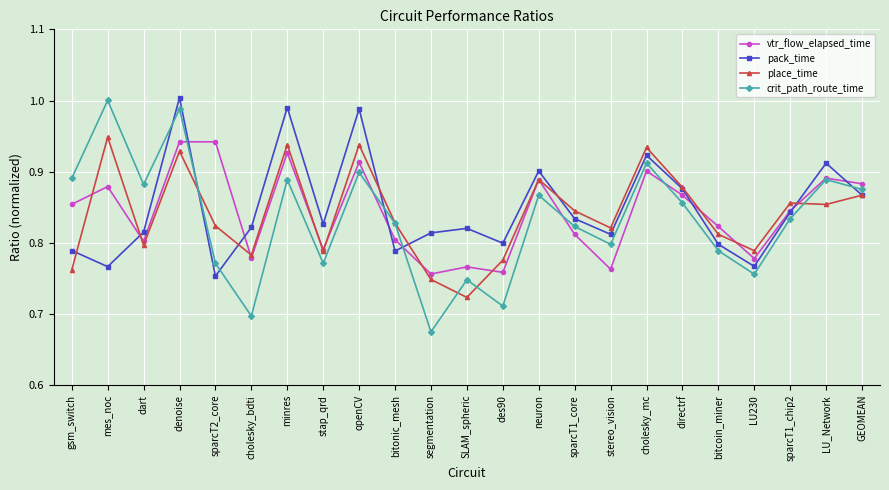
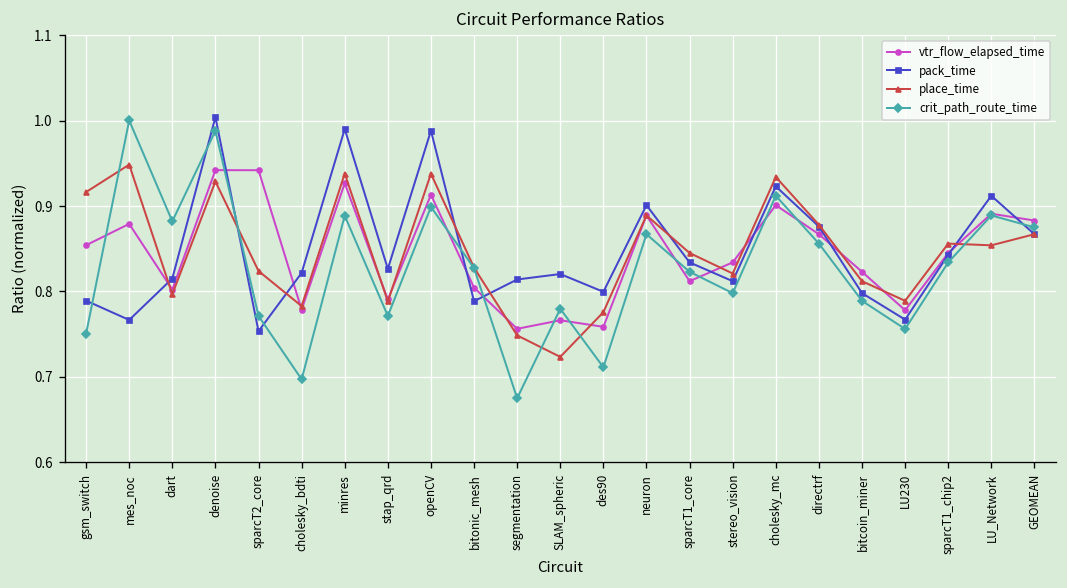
  {
    "vtr_flow_elapsed_time": {
      "gsm_switch": 0.85,
      "mes_noc": 0.88,
      "dart": 0.80,
      "denoise": 0.94,
      "sparcT2_core": 0.94,
      "cholesky_bdti": 0.78,
      "minres": 0.93,
      "openCV": 0.91,
      "bitonic_mesh": 0.80,
      "segmentation": 0.76,
      "SLAM_spheric": 0.77,
      "des90": 0.76,
      "sparcT1_core": 0.81,
-     "stereo_vision": 0.76,
+     "stereo_vision": 0.83,
      "cholesky_mc": 0.90,
      "directrf": 0.87,
      "bitcoin_miner": 0.82,
      "LU230": 0.78,
      "GEOMEAN": 0.88
    },
    "pack_time": {
      "gsm_switch": 0.79,
      "mes_noc": 0.77,
      "dart": 0.82,
      "denoise": 1.00,
      "sparcT2_core": 0.75,
      "cholesky_bdti": 0.82,
      "minres": 0.99,
      "stap_qrd": 0.83,
      "openCV": 0.99,
      "bitonic_mesh": 0.79,
      "segmentation": 0.81,
      "SLAM_spheric": 0.82,
      "des90": 0.80,
      "neuron": 0.90,
      "sparcT1_core": 0.83,
      "stereo_vision": 0.81,
      "cholesky_mc": 0.92,
      "bitcoin_miner": 0.80,
      "LU230": 0.77,
      "LU_Network": 0.91
    },
    "place_time": {
-     "gsm_switch": 0.76,
+     "gsm_switch": 0.92,
      "mes_noc": 0.95,
      "dart": 0.80,
      "denoise": 0.93,
      "sparcT2_core": 0.82,
      "cholesky_bdti": 0.78,
      "minres": 0.94,
      "openCV": 0.94,
      "segmentation": 0.75,
      "SLAM_spheric": 0.72,
      "des90": 0.78,
      "sparcT1_core": 0.85,
      "stereo_vision": 0.82,
      "cholesky_mc": 0.93,
      "bitcoin_miner": 0.81,
      "LU230": 0.79,
      "sparcT1_chip2": 0.86,
      "LU_Network": 0.85
    },
    "crit_path_route_time": {
-     "gsm_switch": 0.89,
+     "gsm_switch": 0.75,
      "mes_noc": 1.00,
      "dart": 0.88,
      "denoise": 0.99,
      "sparcT2_core": 0.77,
      "cholesky_bdti": 0.70,
      "minres": 0.89,
      "stap_qrd": 0.77,
      "openCV": 0.90,
      "segmentation": 0.67,
-     "SLAM_spheric": 0.75,
+     "SLAM_spheric": 0.78,
      "des90": 0.71,
      "neuron": 0.87,
      "sparcT1_core": 0.82,
      "stereo_vision": 0.80,
      "cholesky_mc": 0.91,
      "directrf": 0.86,
      "bitcoin_miner": 0.79,
      "LU230": 0.76,
      "sparcT1_chip2": 0.83,
      "GEOMEAN": 0.88
    }
  }
